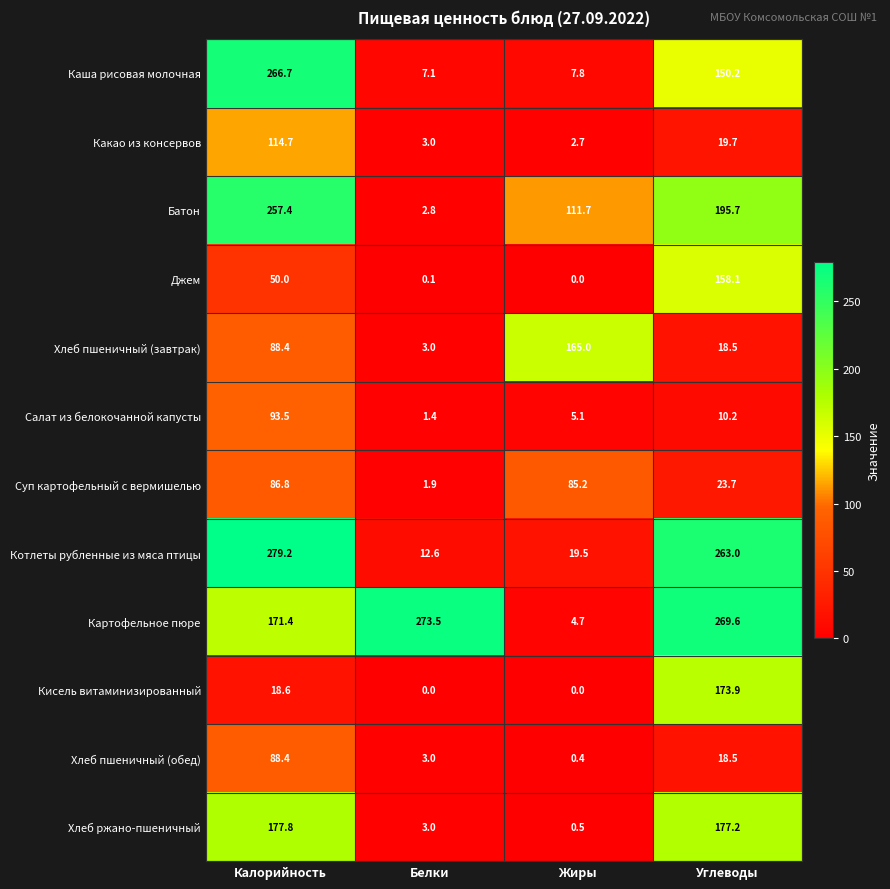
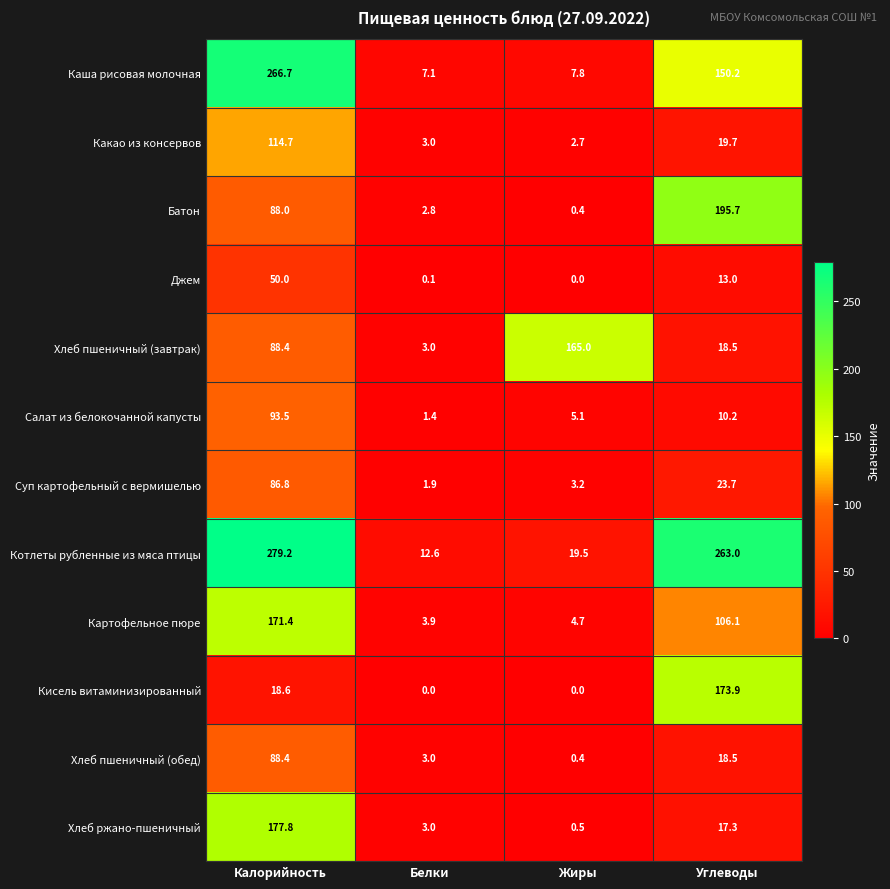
  {
    "Каша рисовая молочная": {
      "Калорийность": 266.7,
      "Белки": 7.1,
      "Жиры": 7.8,
      "Углеводы": 150.2
    },
    "Какао из консервов": {
      "Калорийность": 114.7,
      "Белки": 3.0,
      "Жиры": 2.7,
      "Углеводы": 19.7
    },
    "Батон": {
-     "Калорийность": 257.4,
+     "Калорийность": 88.0,
      "Белки": 2.8,
-     "Жиры": 111.7,
+     "Жиры": 0.4,
      "Углеводы": 195.7
    },
    "Джем": {
      "Калорийность": 50.0,
      "Белки": 0.1,
      "Жиры": 0.0,
-     "Углеводы": 158.1
+     "Углеводы": 13.0
    },
    "Хлеб пшеничный (завтрак)": {
      "Калорийность": 88.4,
      "Белки": 3.0,
      "Жиры": 165.0,
      "Углеводы": 18.5
    },
    "Салат из белокочанной капусты": {
      "Калорийность": 93.5,
      "Белки": 1.4,
      "Жиры": 5.1,
      "Углеводы": 10.2
    },
    "Суп картофельный с вермишелью": {
      "Калорийность": 86.8,
      "Белки": 1.9,
-     "Жиры": 85.2,
+     "Жиры": 3.2,
      "Углеводы": 23.7
    },
    "Котлеты рубленные из мяса птицы": {
      "Калорийность": 279.2,
      "Белки": 12.6,
      "Жиры": 19.5,
      "Углеводы": 263.0
    },
    "Картофельное пюре": {
      "Калорийность": 171.4,
-     "Белки": 273.5,
+     "Белки": 3.9,
      "Жиры": 4.7,
-     "Углеводы": 269.6
+     "Углеводы": 106.1
    },
    "Кисель витаминизированный": {
      "Калорийность": 18.6,
      "Белки": 0.0,
      "Жиры": 0.0,
      "Углеводы": 173.9
    },
    "Хлеб пшеничный (обед)": {
      "Калорийность": 88.4,
      "Белки": 3.0,
      "Жиры": 0.4,
      "Углеводы": 18.5
    },
    "Хлеб ржано-пшеничный": {
      "Калорийность": 177.8,
      "Белки": 3.0,
      "Жиры": 0.5,
-     "Углеводы": 177.2
+     "Углеводы": 17.3
    }
  }
